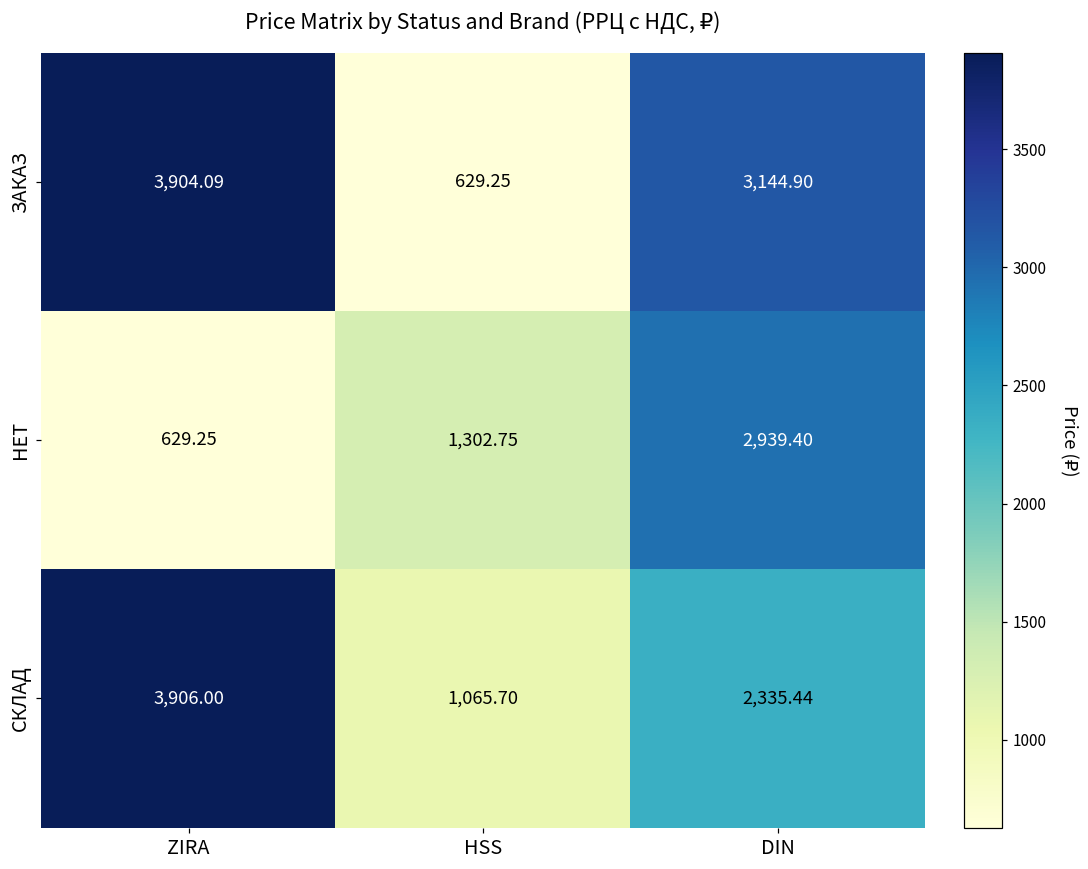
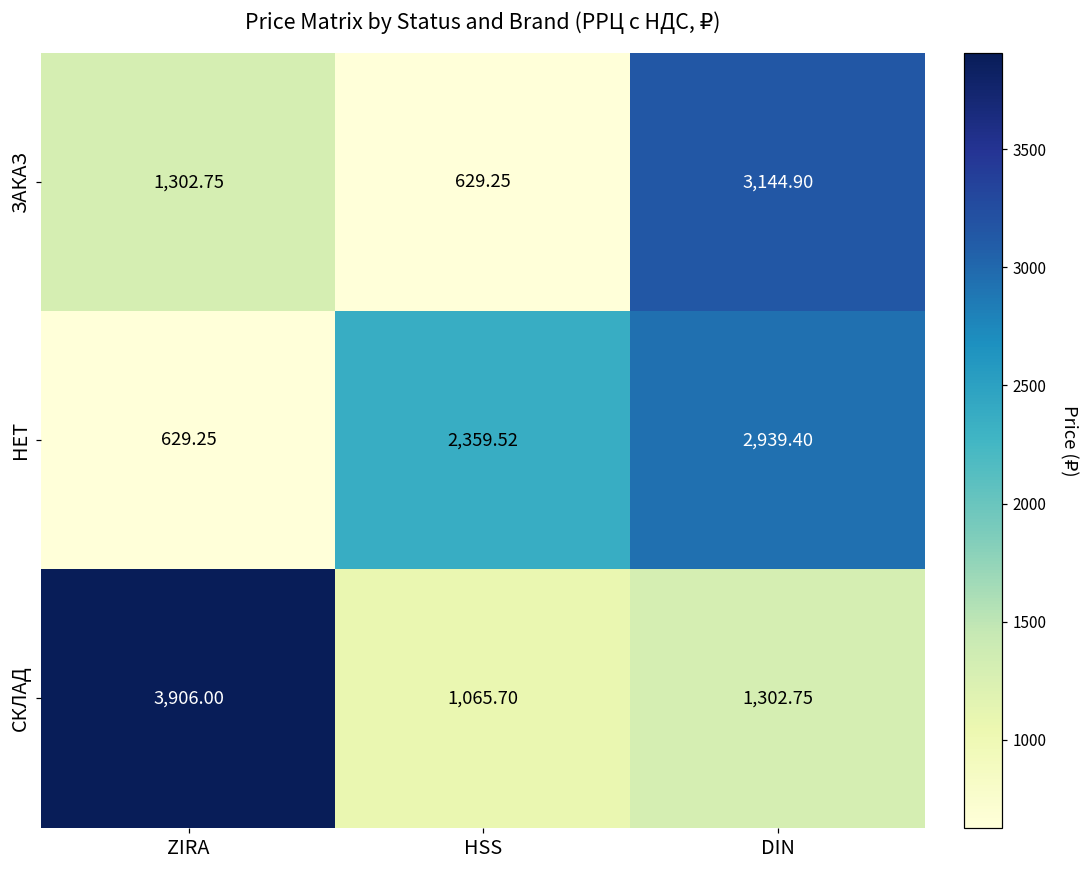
  {
    "ЗАКАЗ": {
-     "ZIRA": "3,904.09",
+     "ZIRA": "1,302.75",
      "HSS": "629.25",
      "DIN": "3,144.90"
    },
    "НЕТ": {
      "ZIRA": "629.25",
-     "HSS": "1,302.75",
+     "HSS": "2,359.52",
      "DIN": "2,939.40"
    },
    "СКЛАД": {
      "ZIRA": "3,906.00",
      "HSS": "1,065.70",
-     "DIN": "2,335.44"
+     "DIN": "1,302.75"
    }
  }
